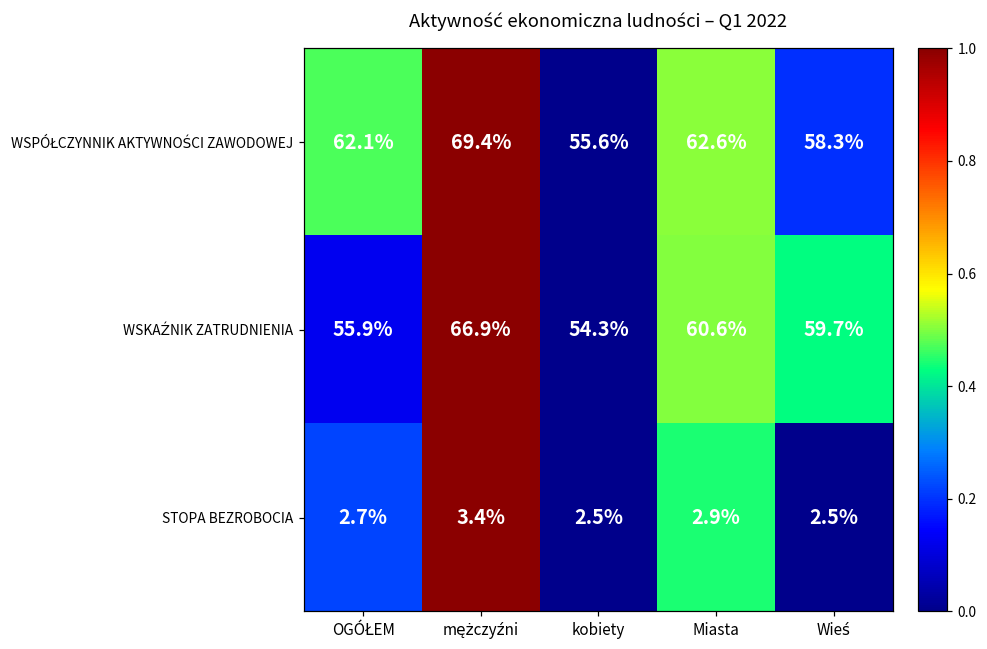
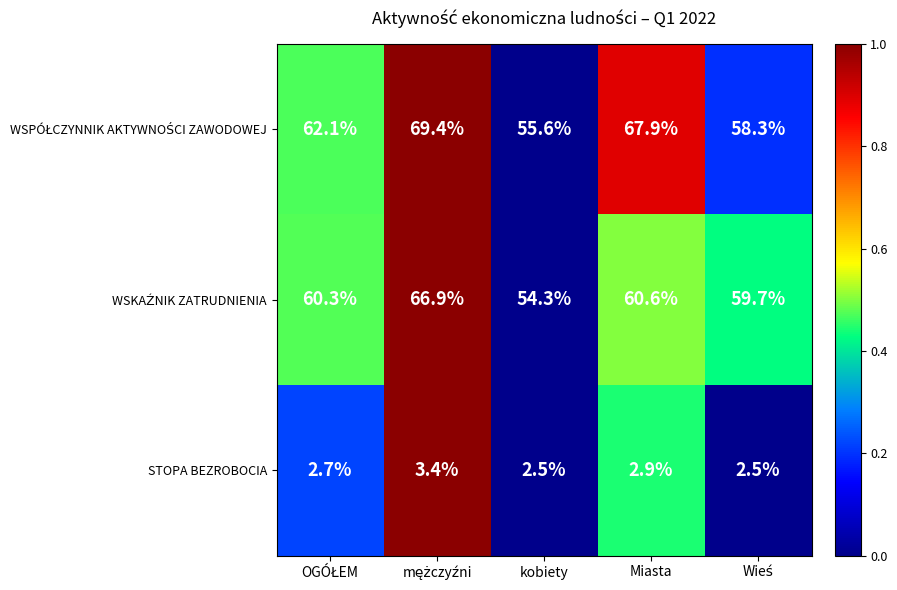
  {
    "WSPÓŁCZYNNIK AKTYWNOŚCI ZAWODOWEJ": {
      "OGÓŁEM": "62.1%",
      "mężczyźni": "69.4%",
      "kobiety": "55.6%",
-     "Miasta": "62.6%",
+     "Miasta": "67.9%",
      "Wieś": "58.3%"
    },
    "WSKAŹNIK ZATRUDNIENIA": {
-     "OGÓŁEM": "55.9%",
+     "OGÓŁEM": "60.3%",
      "mężczyźni": "66.9%",
      "kobiety": "54.3%",
      "Miasta": "60.6%",
      "Wieś": "59.7%"
    },
    "STOPA BEZROBOCIA": {
      "OGÓŁEM": "2.7%",
      "mężczyźni": "3.4%",
      "kobiety": "2.5%",
      "Miasta": "2.9%",
      "Wieś": "2.5%"
    }
  }
